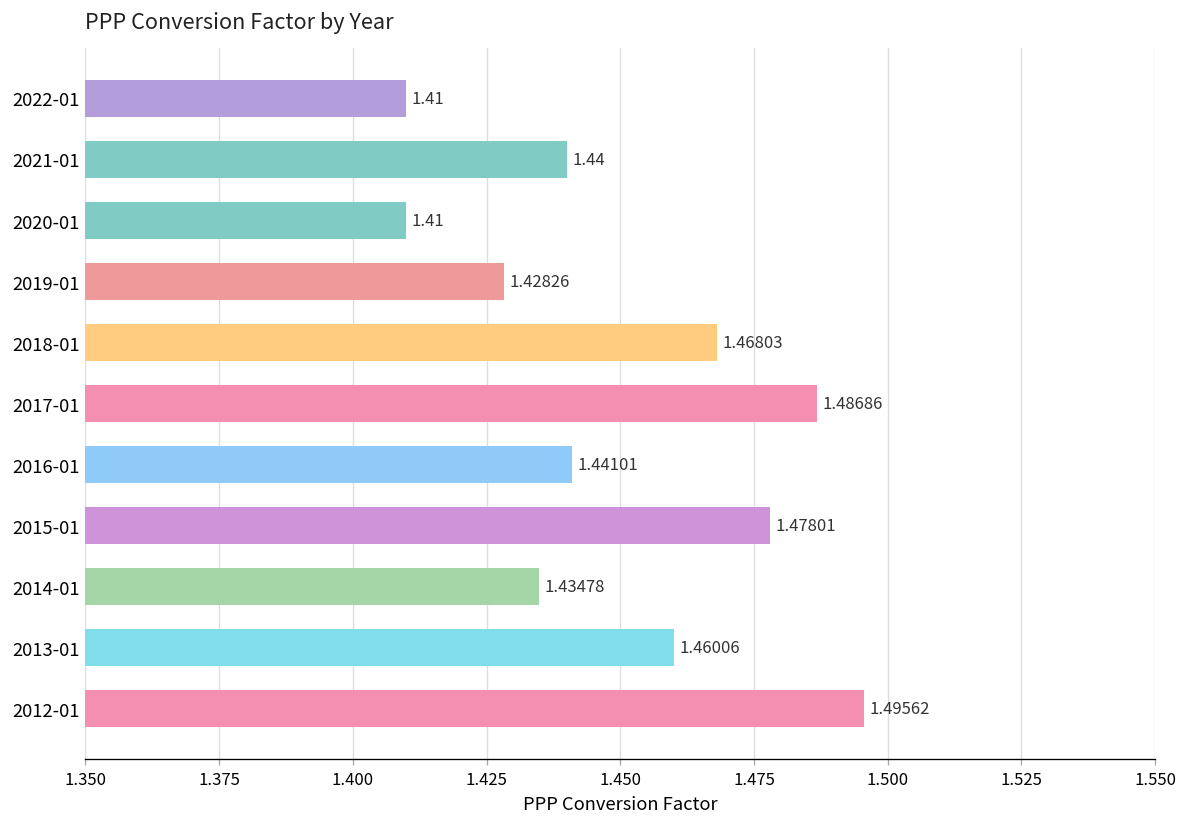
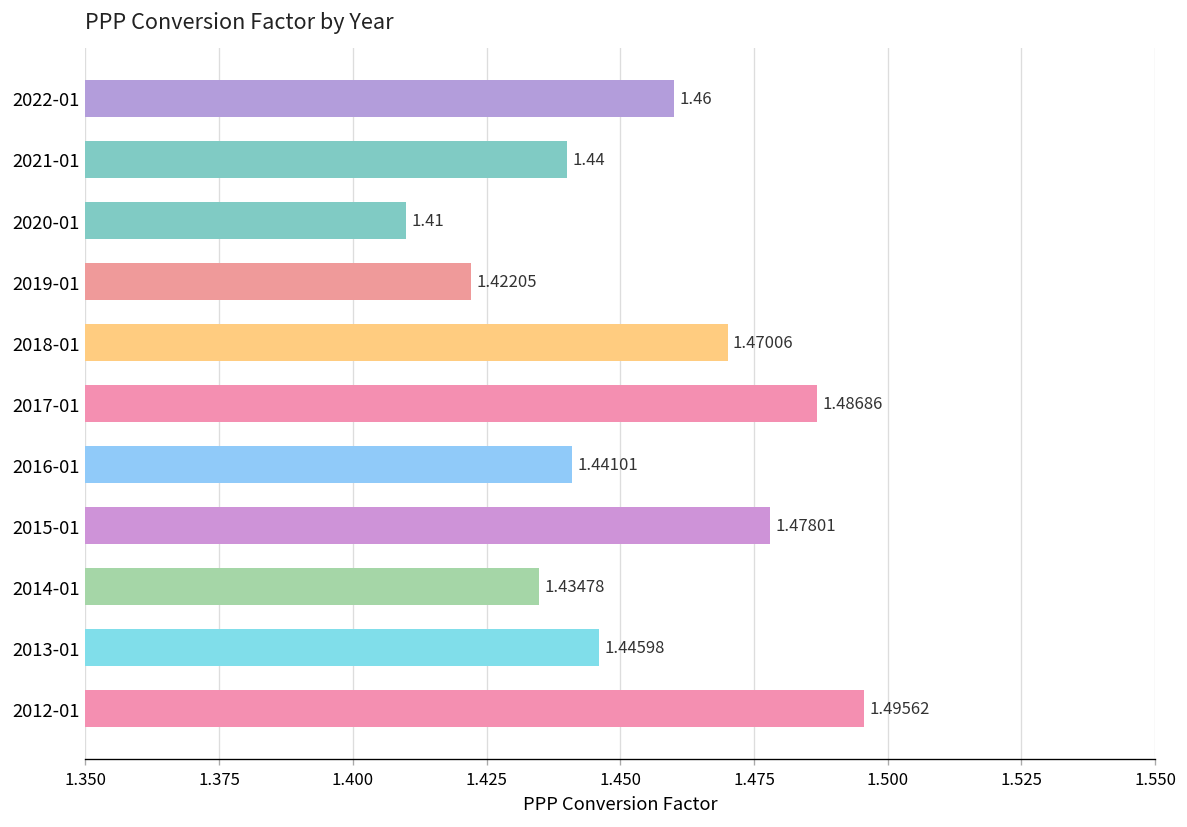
  {
-   "2022-01": 1.41,
+   "2022-01": 1.46,
    "2021-01": 1.44,
    "2020-01": 1.41,
-   "2019-01": 1.42826,
-   "2018-01": 1.46803,
+   "2019-01": 1.42205,
+   "2018-01": 1.47006,
    "2017-01": 1.48686,
    "2016-01": 1.44101,
    "2015-01": 1.47801,
    "2014-01": 1.43478,
-   "2013-01": 1.46006,
+   "2013-01": 1.44598,
    "2012-01": 1.49562
  }
